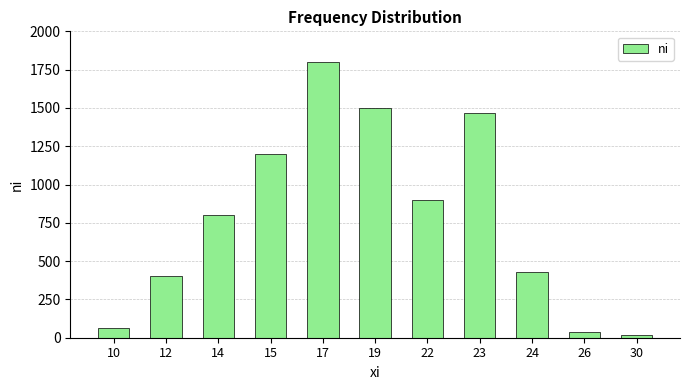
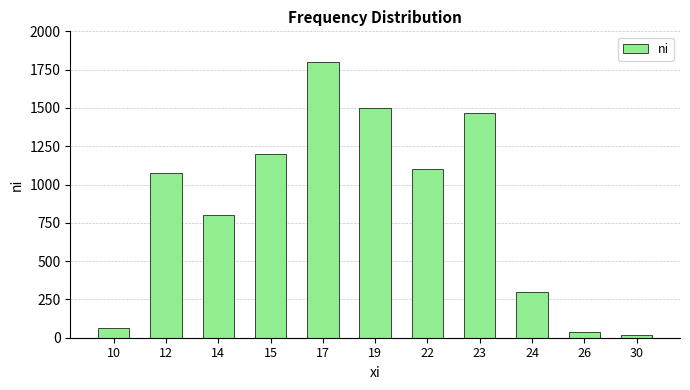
  {
    "10": 70,
-   "12": 400,
+   "12": 1070,
    "14": 800,
    "15": 1200,
    "17": 1800,
    "19": 1500,
-   "22": 900,
+   "22": 1100,
    "23": 1470,
-   "24": 430,
+   "24": 300,
    "26": 40,
    "30": 20
  }
